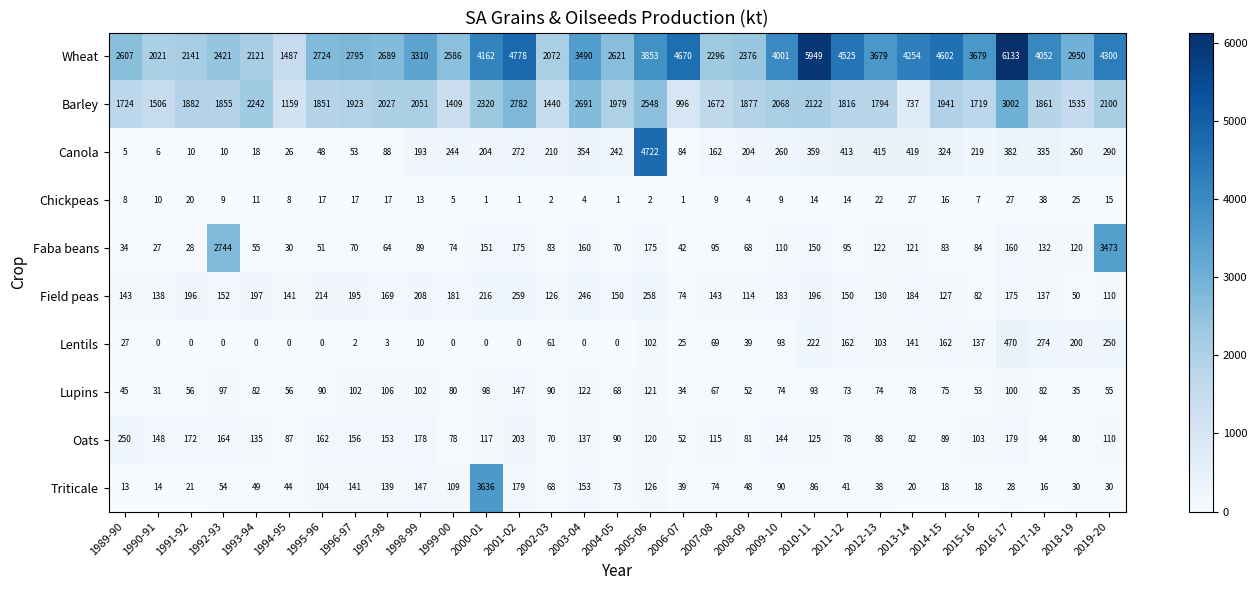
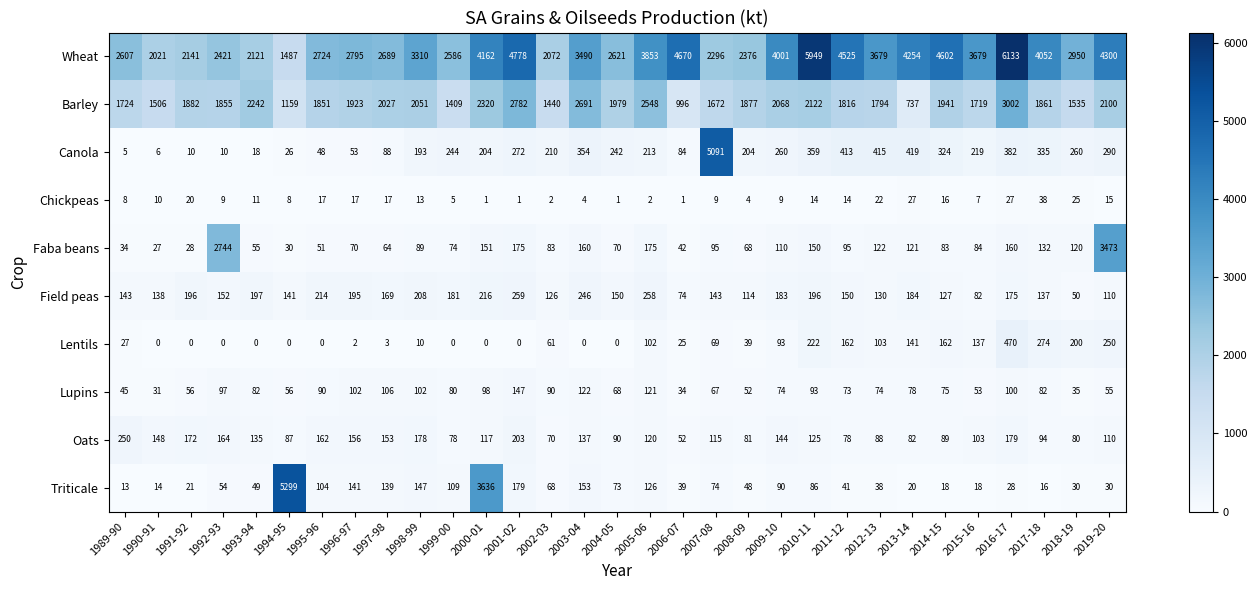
  {
    "Canola": {
      "1989-90": 5,
      "1990-91": 6,
      "1991-92": 10,
      "1992-93": 10,
      "1993-94": 18,
      "1994-95": 26,
      "1995-96": 48,
      "1996-97": 53,
      "1997-98": 88,
      "1998-99": 193,
      "1999-00": 244,
      "2000-01": 204,
      "2001-02": 272,
      "2002-03": 210,
      "2003-04": 354,
      "2004-05": 242,
-     "2005-06": 4722,
+     "2005-06": 213,
      "2006-07": 84,
-     "2007-08": 162,
+     "2007-08": 5091,
      "2008-09": 204,
      "2009-10": 260,
      "2010-11": 359,
      "2011-12": 413,
      "2012-13": 415,
      "2013-14": 419,
      "2014-15": 324,
      "2015-16": 219,
      "2016-17": 382,
      "2017-18": 335,
      "2018-19": 260,
      "2019-20": 290
    },
    "Triticale": {
      "1989-90": 13,
      "1990-91": 14,
      "1991-92": 21,
      "1992-93": 54,
      "1993-94": 49,
-     "1994-95": 44,
+     "1994-95": 5299,
      "1995-96": 104,
      "1996-97": 141,
      "1997-98": 139,
      "1998-99": 147,
      "1999-00": 109,
      "2000-01": 3636,
      "2001-02": 179,
      "2002-03": 68,
      "2003-04": 153,
      "2004-05": 73,
      "2005-06": 126,
      "2006-07": 39,
      "2007-08": 74,
      "2008-09": 48,
      "2009-10": 90,
      "2010-11": 86,
      "2011-12": 41,
      "2012-13": 38,
      "2013-14": 20,
      "2014-15": 18,
      "2015-16": 18,
      "2016-17": 28,
      "2017-18": 16,
      "2018-19": 30,
      "2019-20": 30
    }
  }
